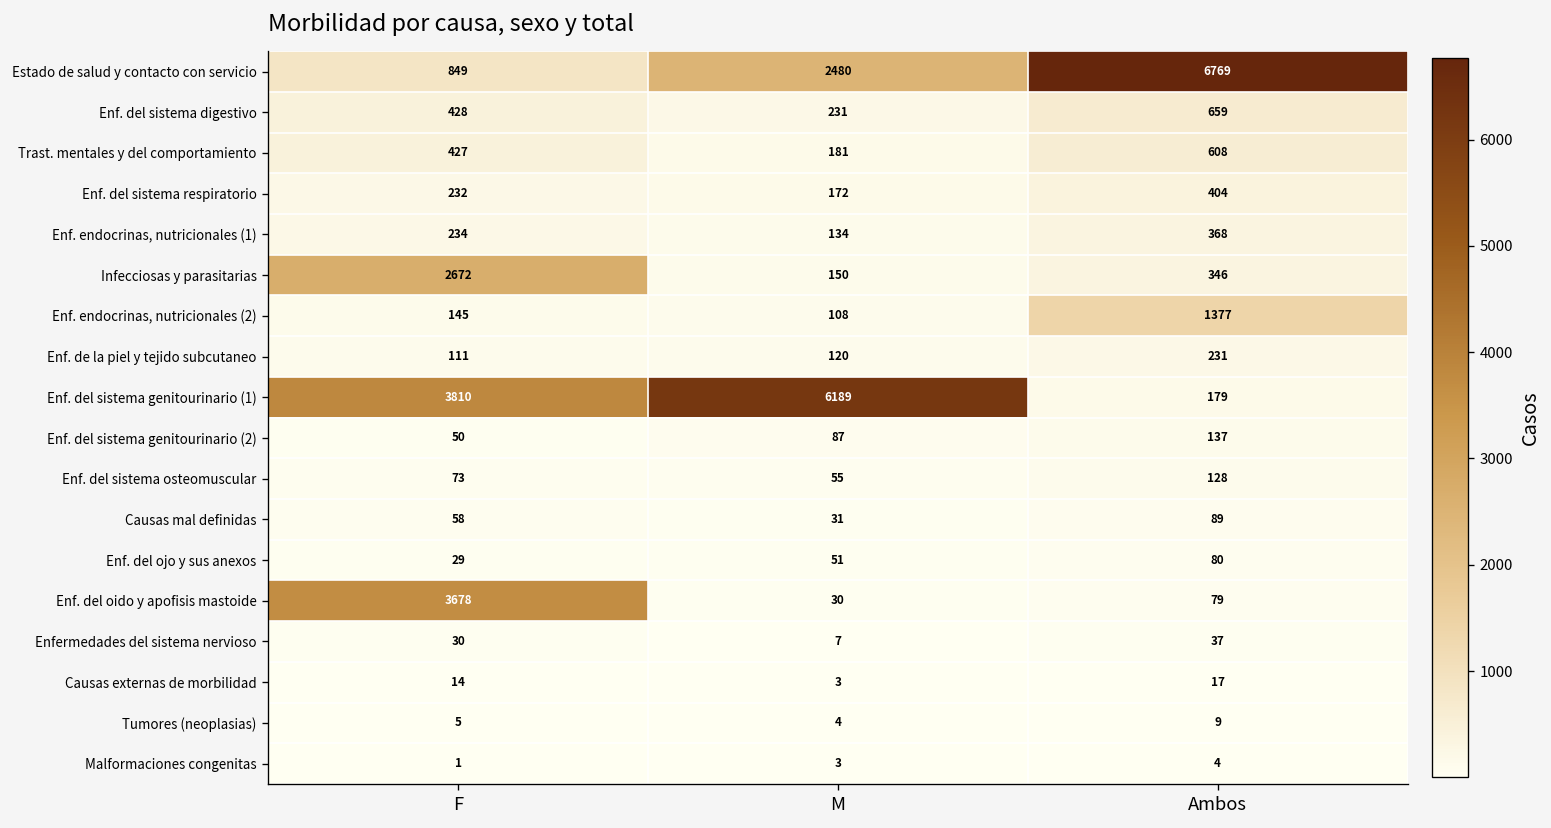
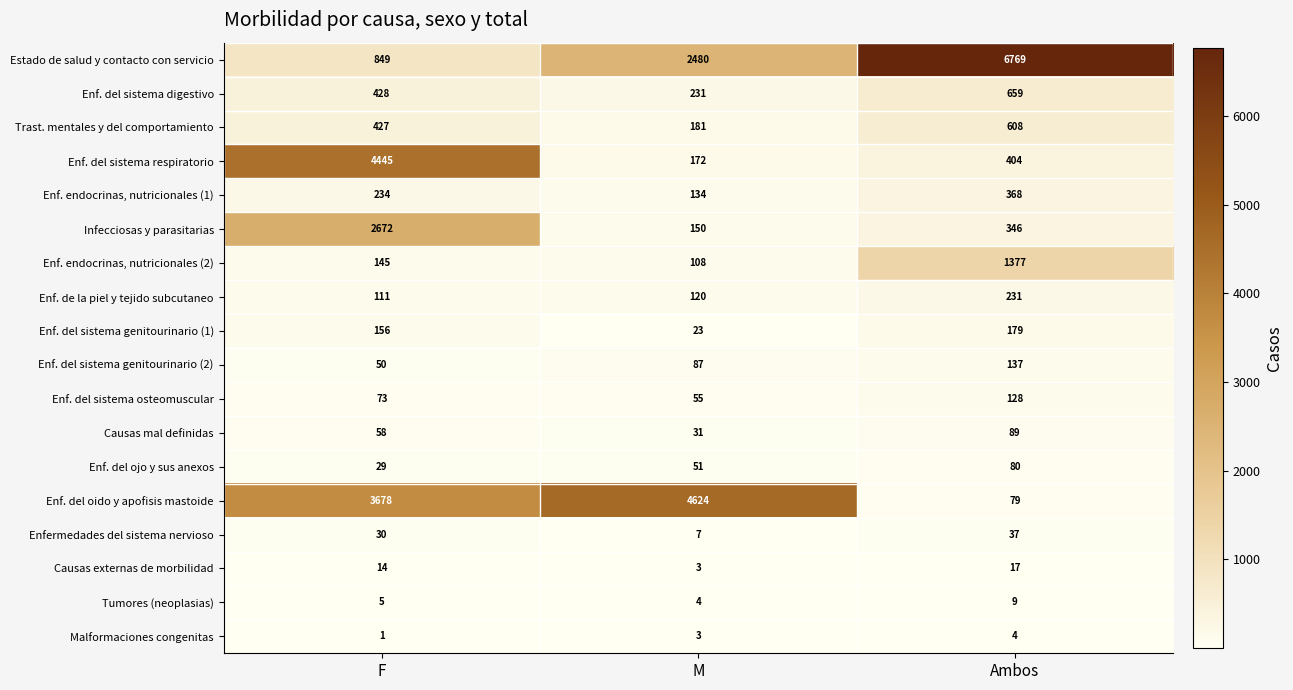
  {
    "Estado de salud y contacto con servicio": {
      "F": 849,
      "M": 2480,
      "Ambos": 6769
    },
    "Enf. del sistema digestivo": {
      "F": 428,
      "M": 231,
      "Ambos": 659
    },
    "Trast. mentales y del comportamiento": {
      "F": 427,
      "M": 181,
      "Ambos": 608
    },
    "Enf. del sistema respiratorio": {
-     "F": 232,
+     "F": 4445,
      "M": 172,
      "Ambos": 404
    },
    "Enf. endocrinas, nutricionales (1)": {
      "F": 234,
      "M": 134,
      "Ambos": 368
    },
    "Infecciosas y parasitarias": {
      "F": 2672,
      "M": 150,
      "Ambos": 346
    },
    "Enf. endocrinas, nutricionales (2)": {
      "F": 145,
      "M": 108,
      "Ambos": 1377
    },
    "Enf. de la piel y tejido subcutaneo": {
      "F": 111,
      "M": 120,
      "Ambos": 231
    },
    "Enf. del sistema genitourinario (1)": {
-     "F": 3810,
-     "M": 6189,
+     "F": 156,
+     "M": 23,
      "Ambos": 179
    },
    "Enf. del sistema genitourinario (2)": {
      "F": 50,
      "M": 87,
      "Ambos": 137
    },
    "Enf. del sistema osteomuscular": {
      "F": 73,
      "M": 55,
      "Ambos": 128
    },
    "Causas mal definidas": {
      "F": 58,
      "M": 31,
      "Ambos": 89
    },
    "Enf. del ojo y sus anexos": {
      "F": 29,
      "M": 51,
      "Ambos": 80
    },
    "Enf. del oido y apofisis mastoide": {
      "F": 3678,
-     "M": 30,
+     "M": 4624,
      "Ambos": 79
    },
    "Enfermedades del sistema nervioso": {
      "F": 30,
      "M": 7,
      "Ambos": 37
    },
    "Causas externas de morbilidad": {
      "F": 14,
      "M": 3,
      "Ambos": 17
    },
    "Tumores (neoplasias)": {
      "F": 5,
      "M": 4,
      "Ambos": 9
    },
    "Malformaciones congenitas": {
      "F": 1,
      "M": 3,
      "Ambos": 4
    }
  }
